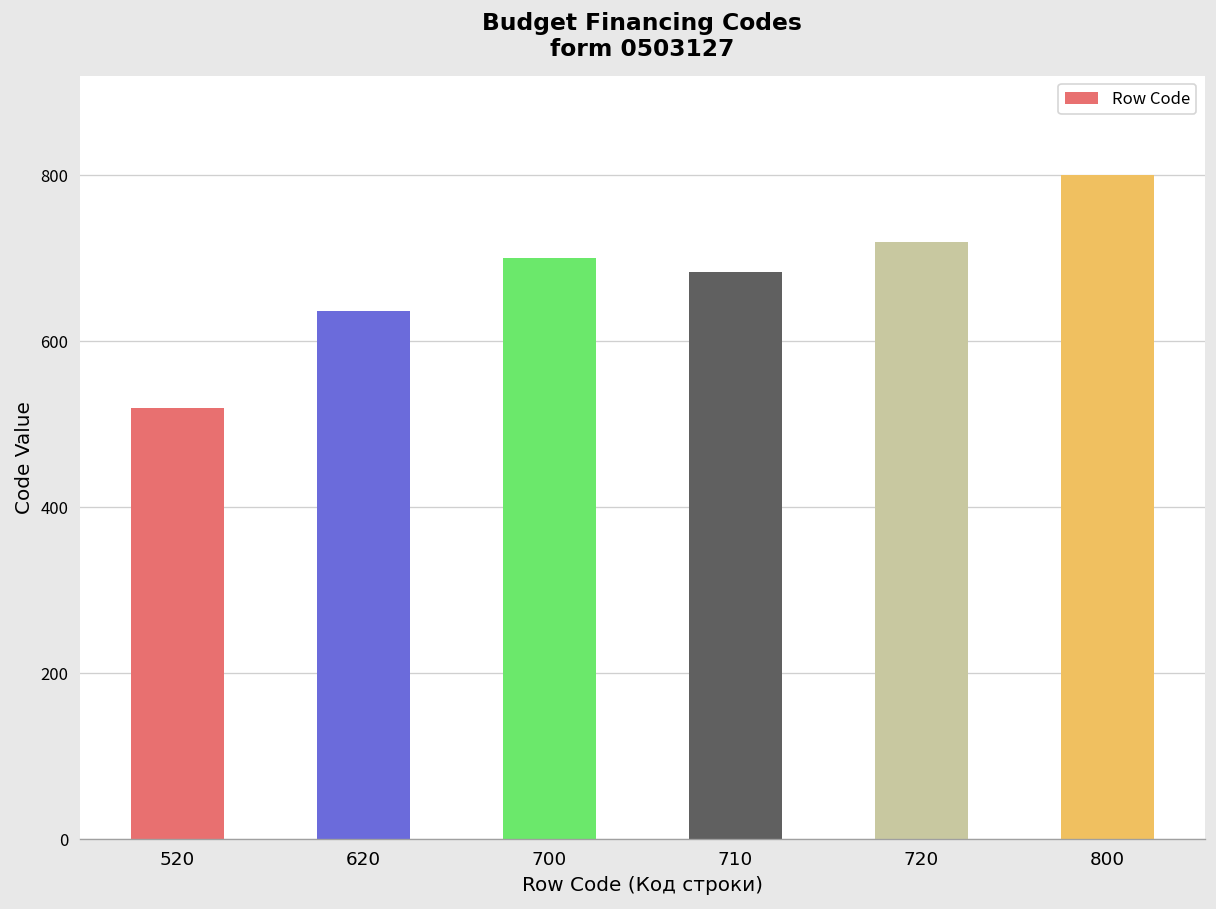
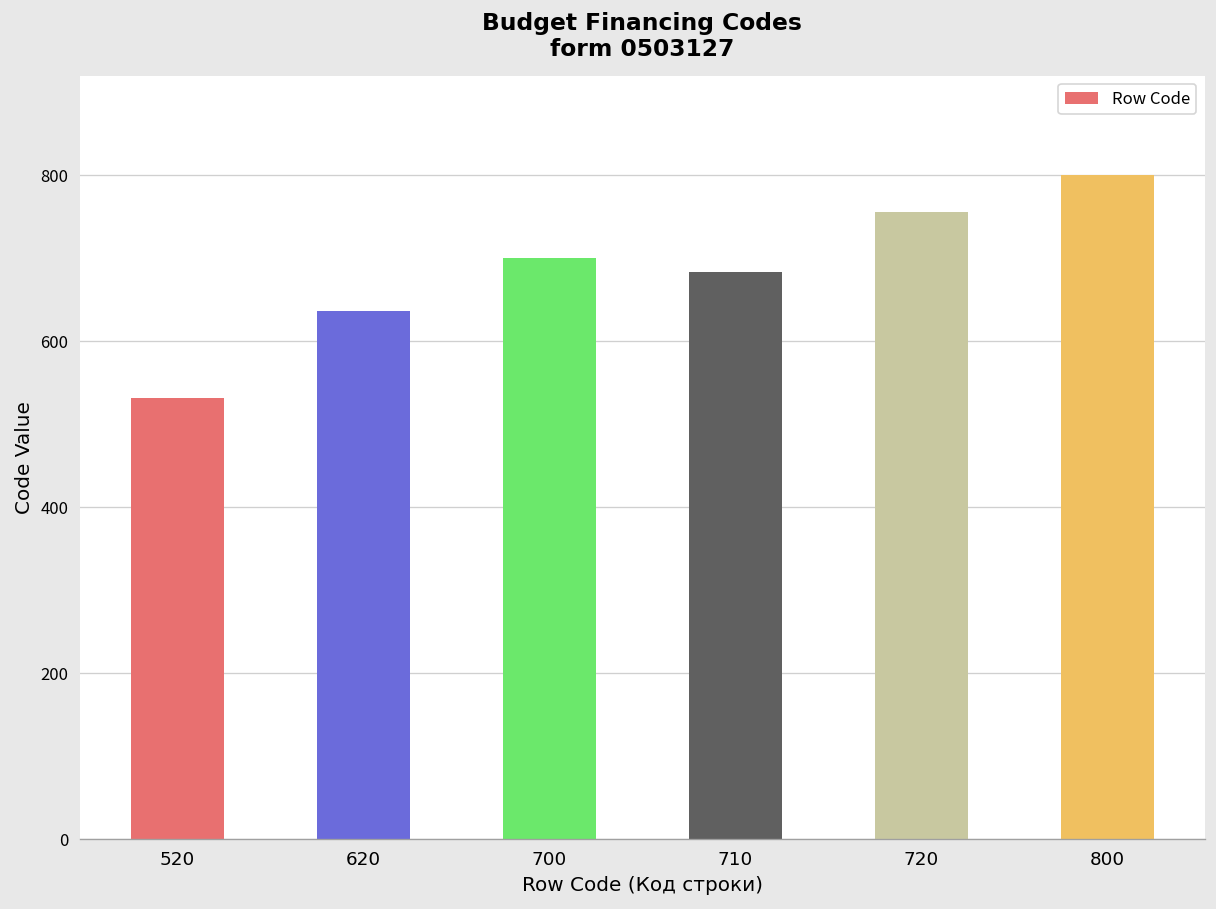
  {
-   "520": 520,
+   "520": 530,
    "620": 640,
    "700": 700,
    "710": 680,
-   "720": 720,
+   "720": 760,
    "800": 800
  }
